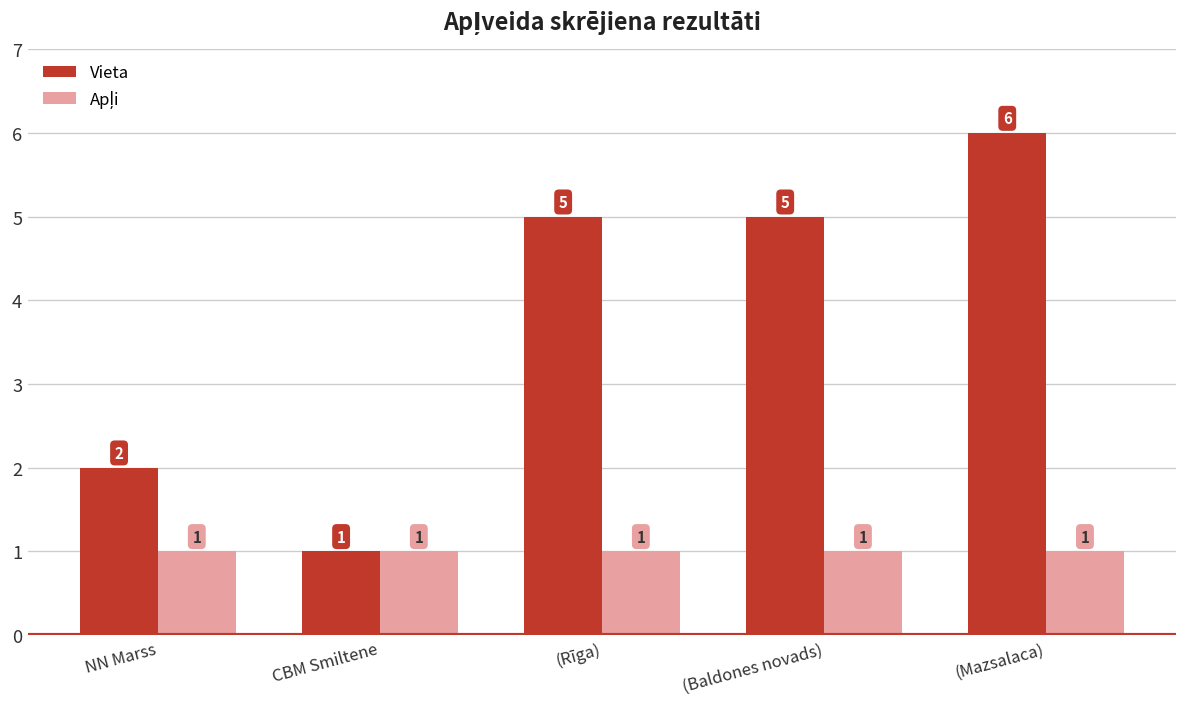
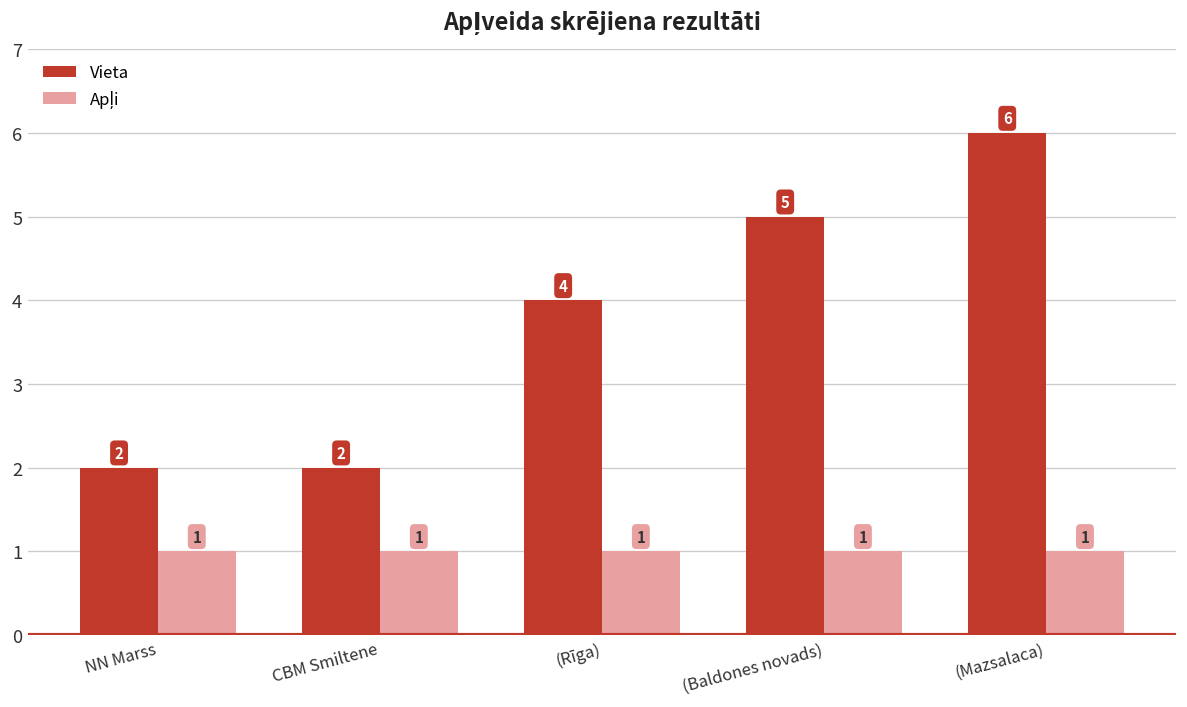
  {
    "Vieta": {
-     "CBM Smiltene": 1,
-     "(Rīga)": 5
+     "CBM Smiltene": 2,
+     "(Rīga)": 4
    }
  }
